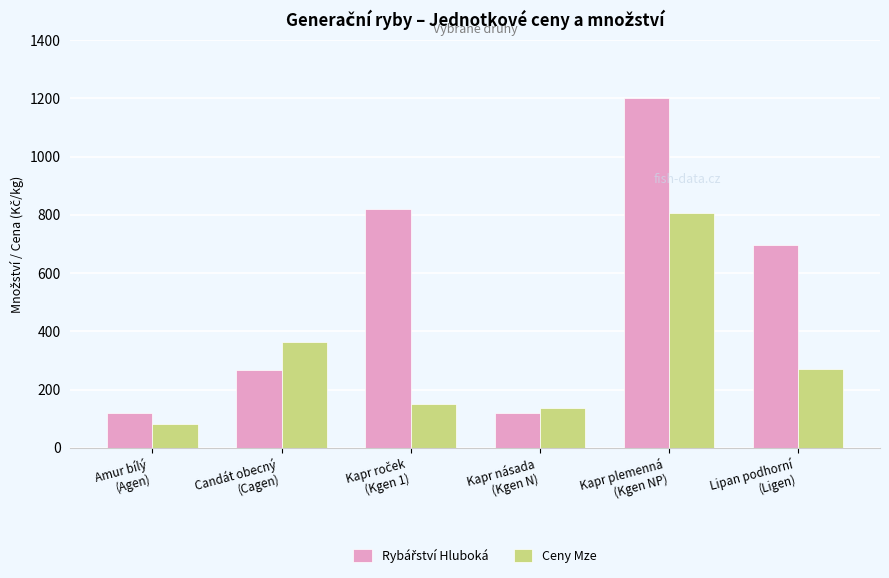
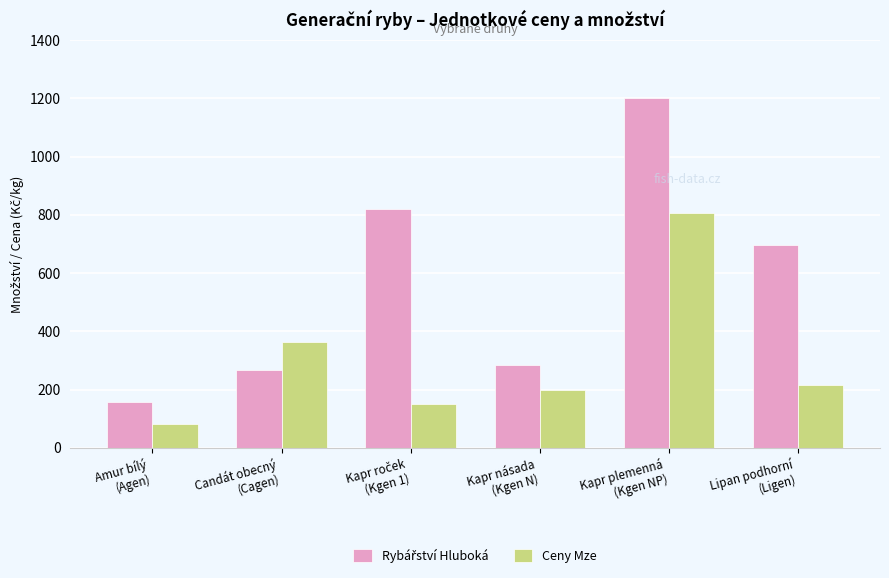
  {
    "Rybářství Hluboká": {
-     "Amur bílý (Agen)": 120,
+     "Amur bílý (Agen)": 160,
      "Candát obecný (Cagen)": 270,
      "Kapr roček (Kgen 1)": 820,
-     "Kapr násada (Kgen N)": 120,
+     "Kapr násada (Kgen N)": 280,
      "Kapr plemenná (Kgen NP)": 1200,
      "Lipan podhorní (Ligen)": 700
    },
    "Ceny Mze": {
      "Amur bílý (Agen)": 80,
      "Candát obecný (Cagen)": 360,
      "Kapr roček (Kgen 1)": 150,
-     "Kapr násada (Kgen N)": 140,
+     "Kapr násada (Kgen N)": 200,
      "Kapr plemenná (Kgen NP)": 810,
-     "Lipan podhorní (Ligen)": 270
+     "Lipan podhorní (Ligen)": 220
    }
  }
